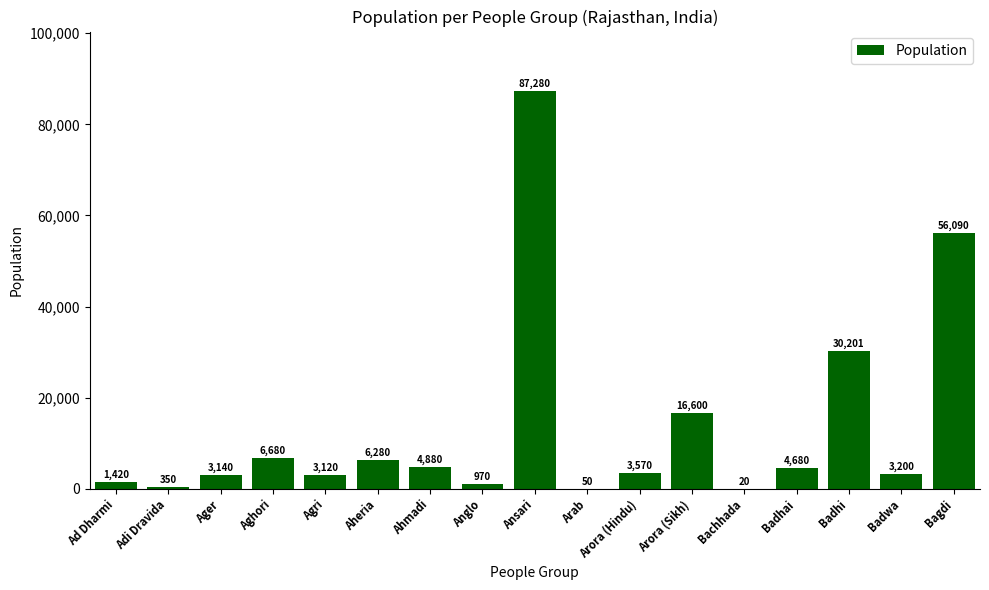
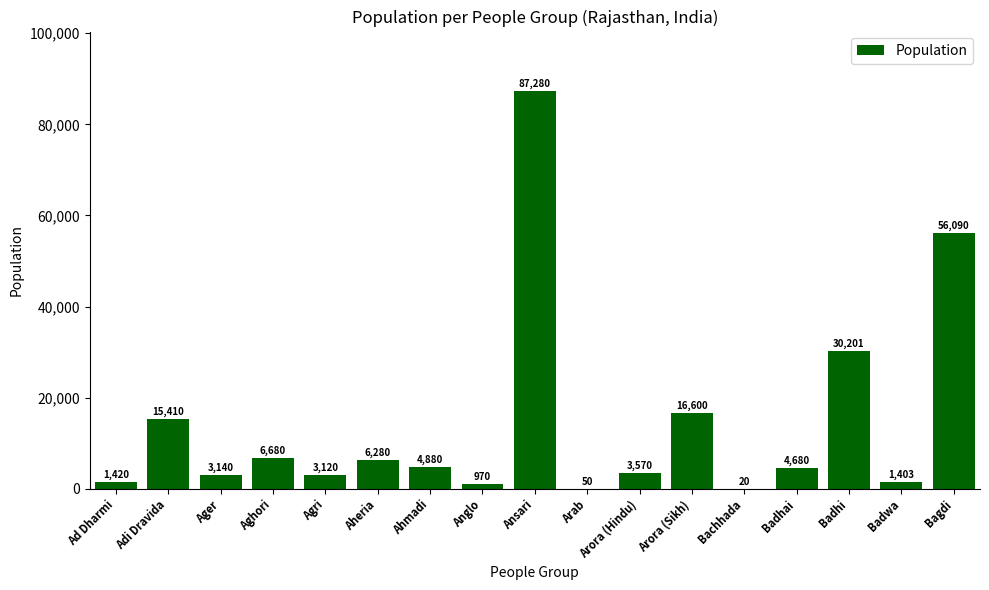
  {
    "Ad Dharmi": "1,420",
-   "Adi Dravida": "350",
+   "Adi Dravida": "15,410",
    "Ager": "3,140",
    "Aghori": "6,680",
    "Agri": "3,120",
    "Aheria": "6,280",
    "Ahmadi": "4,880",
    "Anglo": "970",
    "Ansari": "87,280",
    "Arab": "50",
    "Arora (Hindu)": "3,570",
    "Arora (Sikh)": "16,600",
    "Bachhada": "20",
    "Badhai": "4,680",
    "Badhi": "30,201",
-   "Badwa": "3,200",
+   "Badwa": "1,403",
    "Bagdi": "56,090"
  }
